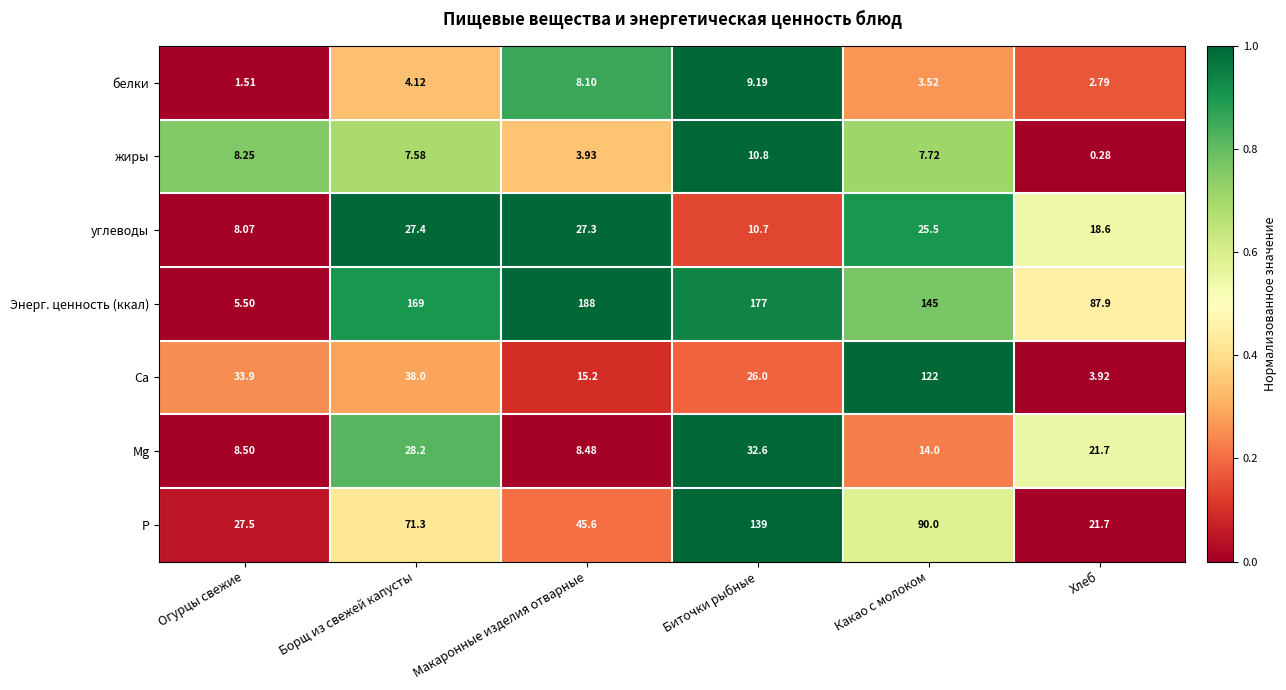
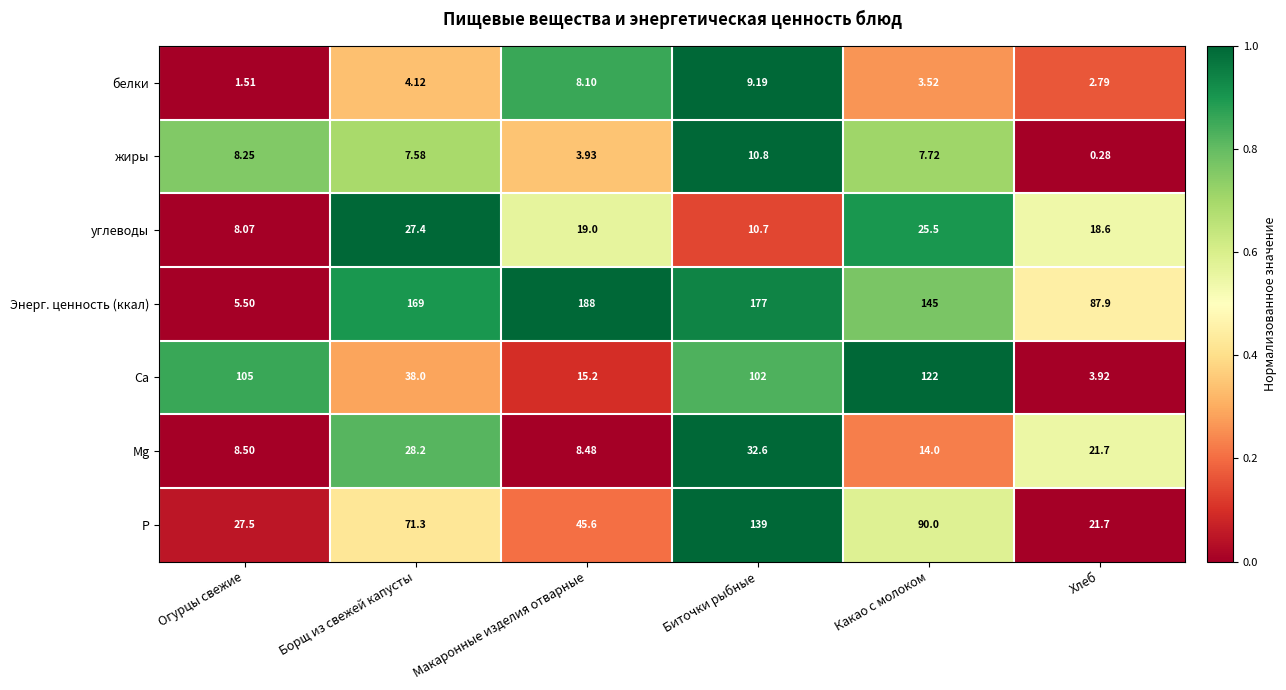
  {
    "белки": {
      "Огурцы свежие": 1.51,
      "Борщ из свежей капусты": 4.12,
      "Макаронные изделия отварные": 8.10,
      "Биточки рыбные": 9.19,
      "Какао с молоком": 3.52,
      "Хлеб": 2.79
    },
    "жиры": {
      "Огурцы свежие": 8.25,
      "Борщ из свежей капусты": 7.58,
      "Макаронные изделия отварные": 3.93,
      "Биточки рыбные": 10.8,
      "Какао с молоком": 7.72,
      "Хлеб": 0.28
    },
    "углеводы": {
      "Огурцы свежие": 8.07,
      "Борщ из свежей капусты": 27.4,
-     "Макаронные изделия отварные": 27.3,
+     "Макаронные изделия отварные": 19.0,
      "Биточки рыбные": 10.7,
      "Какао с молоком": 25.5,
      "Хлеб": 18.6
    },
    "Энерг. ценность (ккал)": {
      "Огурцы свежие": 5.50,
      "Борщ из свежей капусты": 169,
      "Макаронные изделия отварные": 188,
      "Биточки рыбные": 177,
      "Какао с молоком": 145,
      "Хлеб": 87.9
    },
    "Са": {
-     "Огурцы свежие": 33.9,
+     "Огурцы свежие": 105,
      "Борщ из свежей капусты": 38.0,
      "Макаронные изделия отварные": 15.2,
-     "Биточки рыбные": 26.0,
+     "Биточки рыбные": 102,
      "Какао с молоком": 122,
      "Хлеб": 3.92
    },
    "Mg": {
      "Огурцы свежие": 8.50,
      "Борщ из свежей капусты": 28.2,
      "Макаронные изделия отварные": 8.48,
      "Биточки рыбные": 32.6,
      "Какао с молоком": 14.0,
      "Хлеб": 21.7
    },
    "P": {
      "Огурцы свежие": 27.5,
      "Борщ из свежей капусты": 71.3,
      "Макаронные изделия отварные": 45.6,
      "Биточки рыбные": 139,
      "Какао с молоком": 90.0,
      "Хлеб": 21.7
    }
  }
